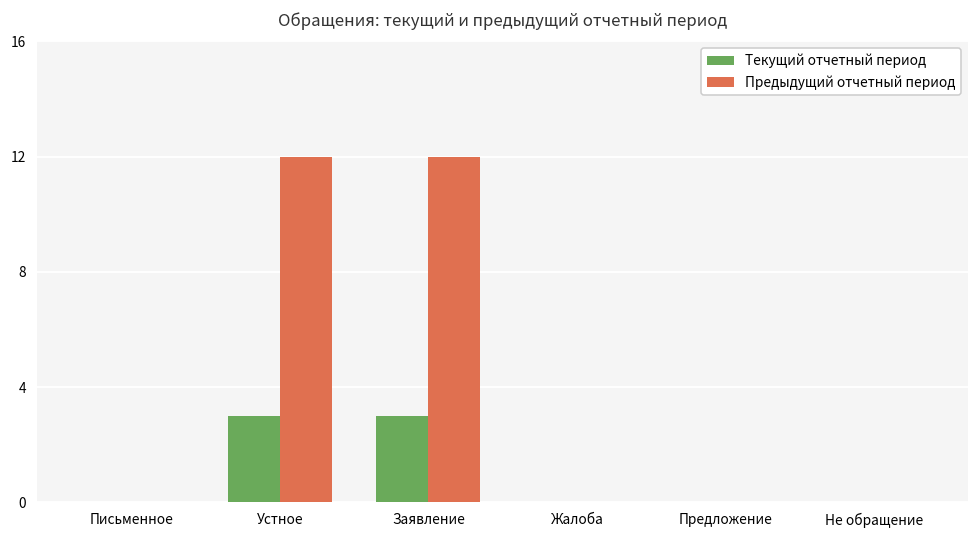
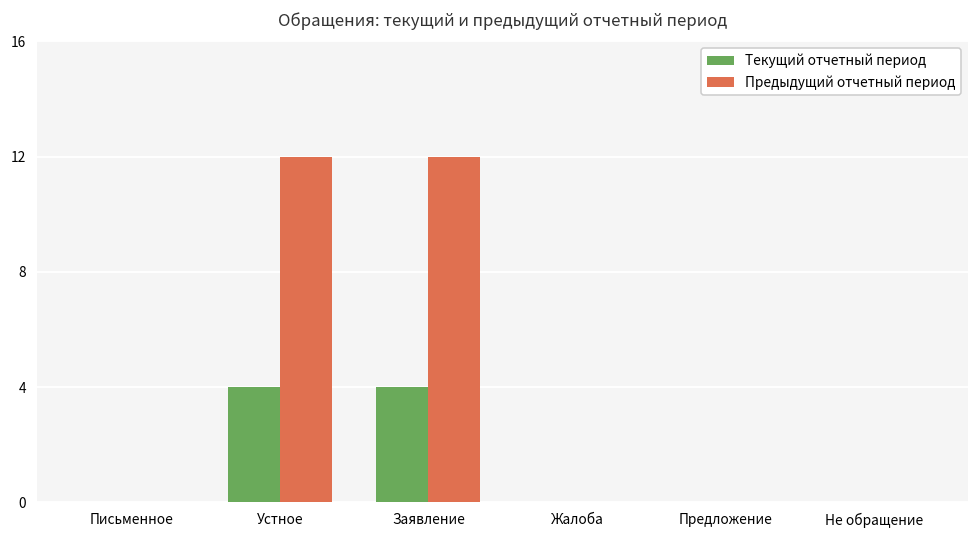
  {
    "Текущий отчетный период": {
      "Письменное": 0,
-     "Устное": 3,
-     "Заявление": 3,
+     "Устное": 4,
+     "Заявление": 4,
      "Жалоба": 0,
      "Предложение": 0,
      "Не обращение": 0
    },
    "Предыдущий отчетный период": {
      "Письменное": 0,
      "Устное": 12,
      "Заявление": 12,
      "Жалоба": 0,
      "Предложение": 0,
      "Не обращение": 0
    }
  }
